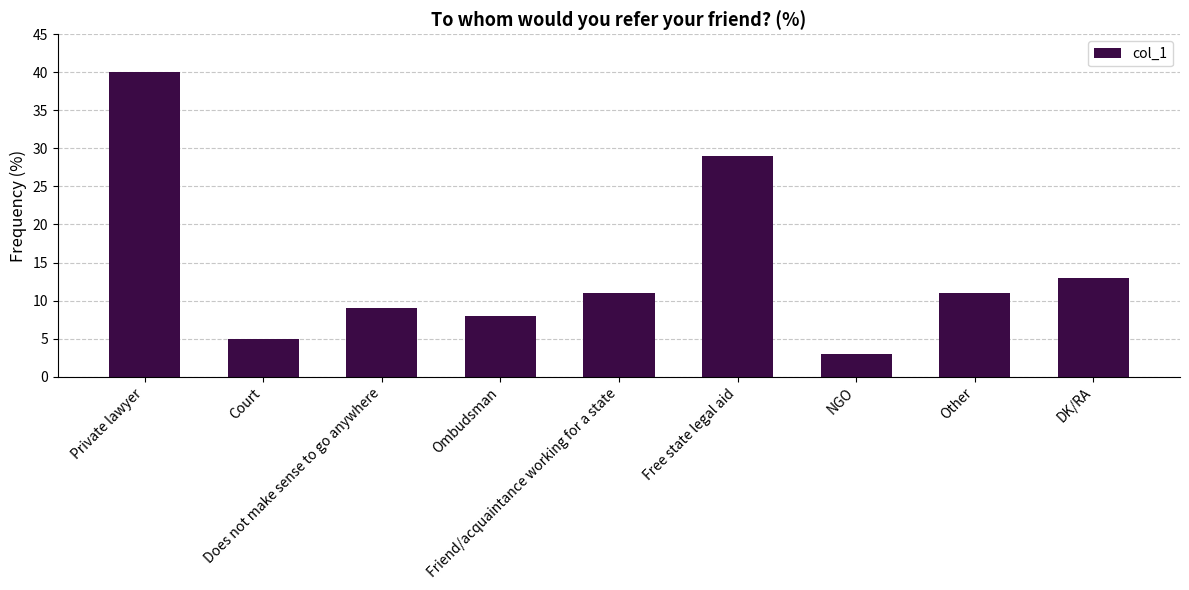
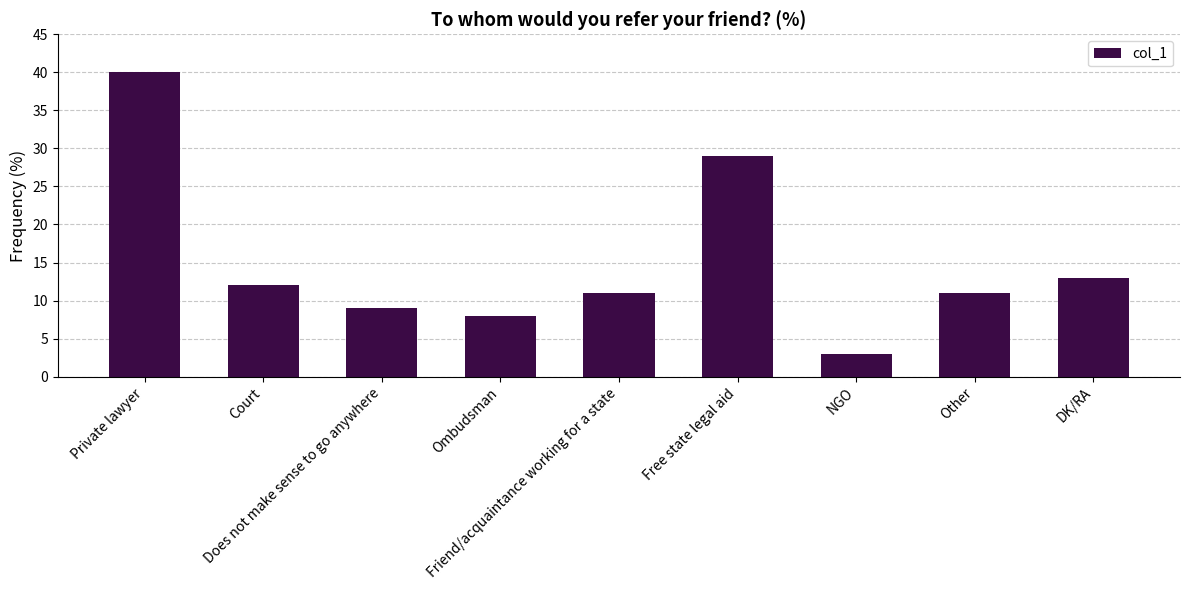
  {
    "Private lawyer": 40,
-   "Court": 5,
+   "Court": 12,
    "Does not make sense to go anywhere": 9,
    "Ombudsman": 8,
    "Friend/acquaintance working for a state": 11,
    "Free state legal aid": 29,
    "NGO": 3,
    "Other": 11,
    "DK/RA": 13
  }
